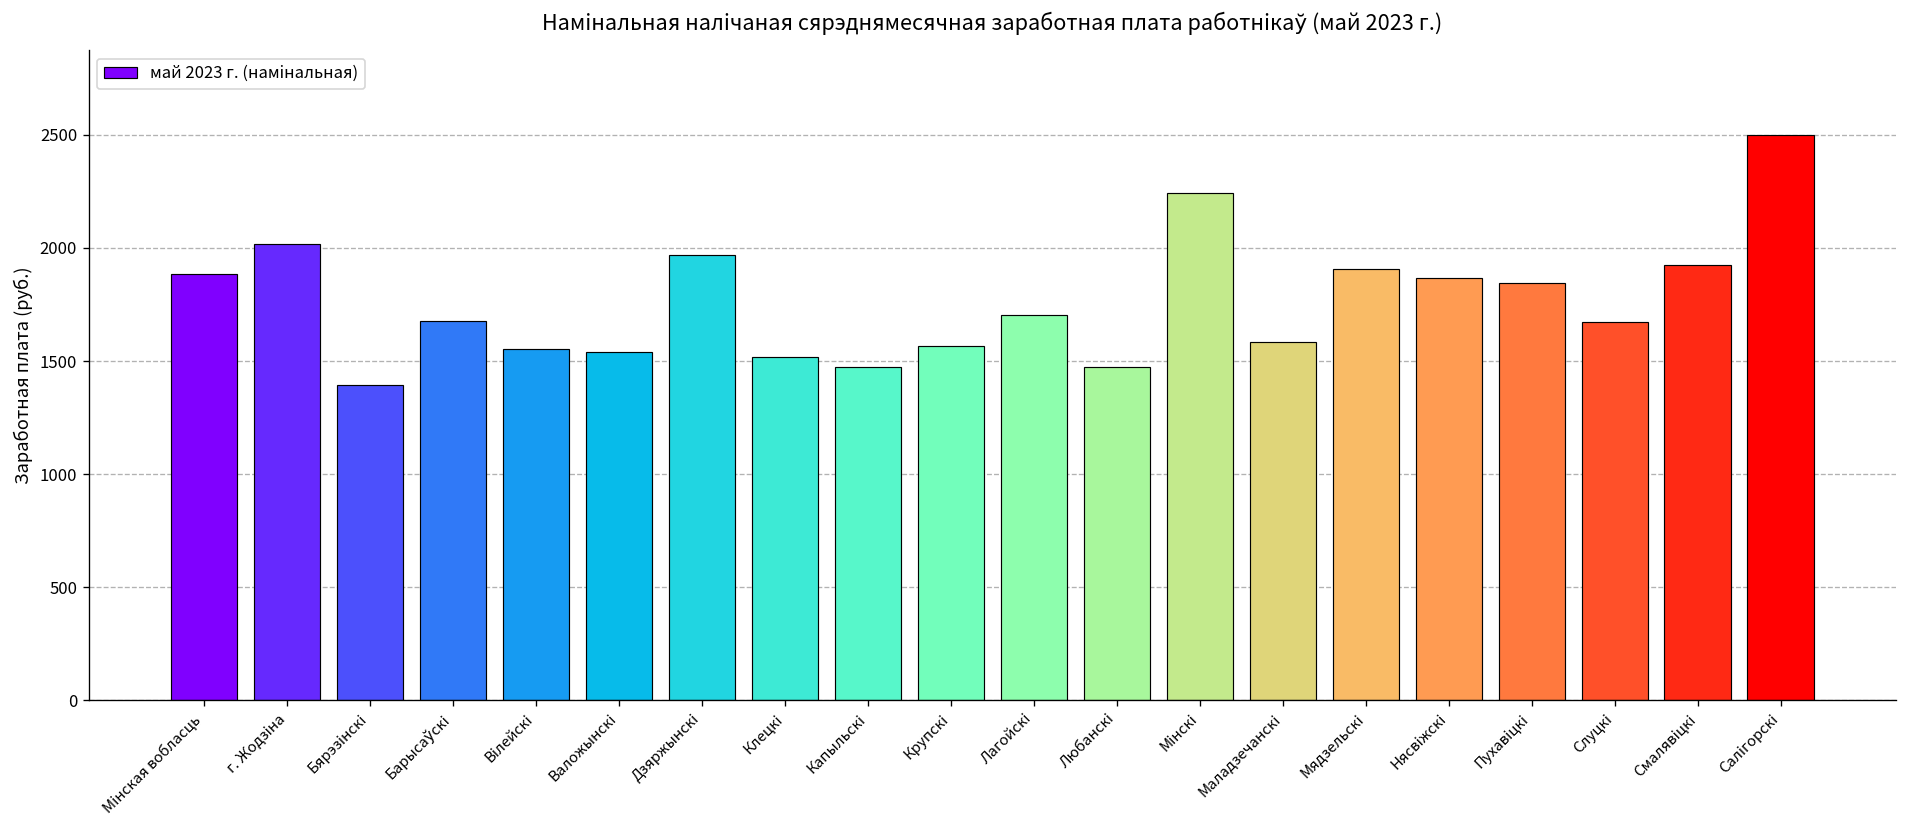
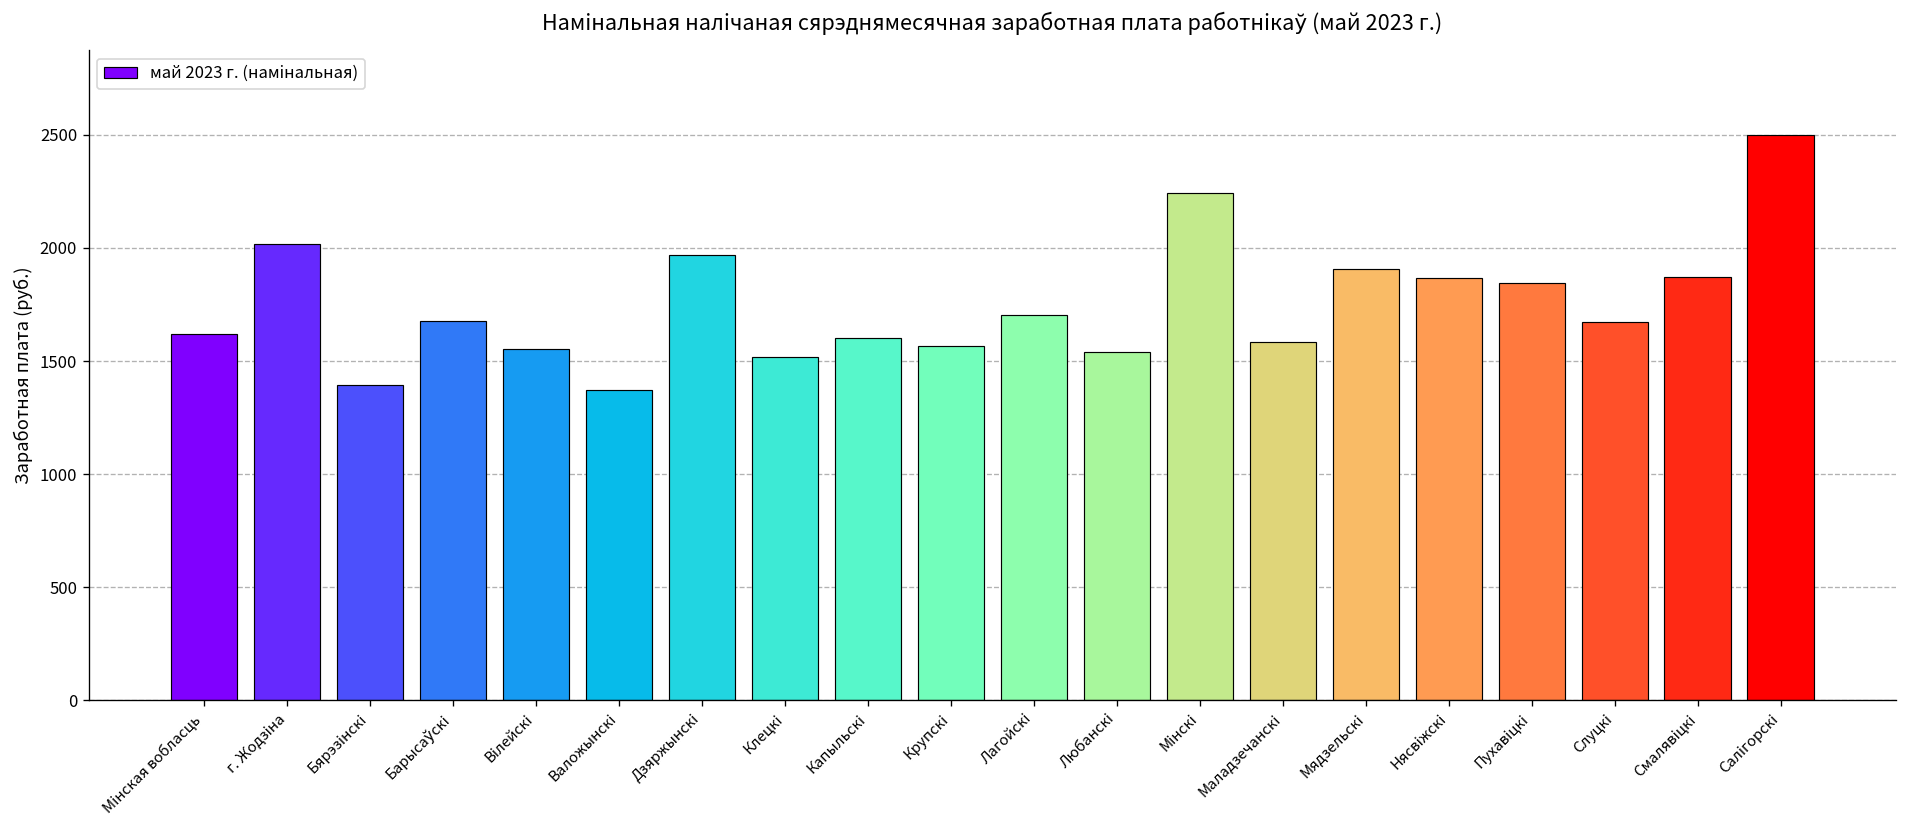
  {
-   "Мiнская вобласць": 1890,
+   "Мiнская вобласць": 1620,
    "г. Жодзiна": 2020,
    "Бярэзiнскi": 1400,
    "Барысаўскi": 1680,
    "Вiлейскi": 1550,
-   "Валожынскi": 1540,
+   "Валожынскi": 1370,
    "Дзяржынскi": 1970,
    "Клецкi": 1520,
-   "Капыльскi": 1470,
+   "Капыльскi": 1600,
    "Крупскi": 1570,
    "Лагойскi": 1700,
-   "Любанскi": 1470,
+   "Любанскi": 1540,
    "Мiнскi": 2240,
    "Маладзечанскi": 1580,
    "Мядзельскi": 1910,
    "Нясвiжскi": 1870,
    "Пухавiцкi": 1850,
    "Слуцкi": 1670,
-   "Смалявiцкi": 1930,
+   "Смалявiцкi": 1870,
    "Салiгорскi": 2500
  }
